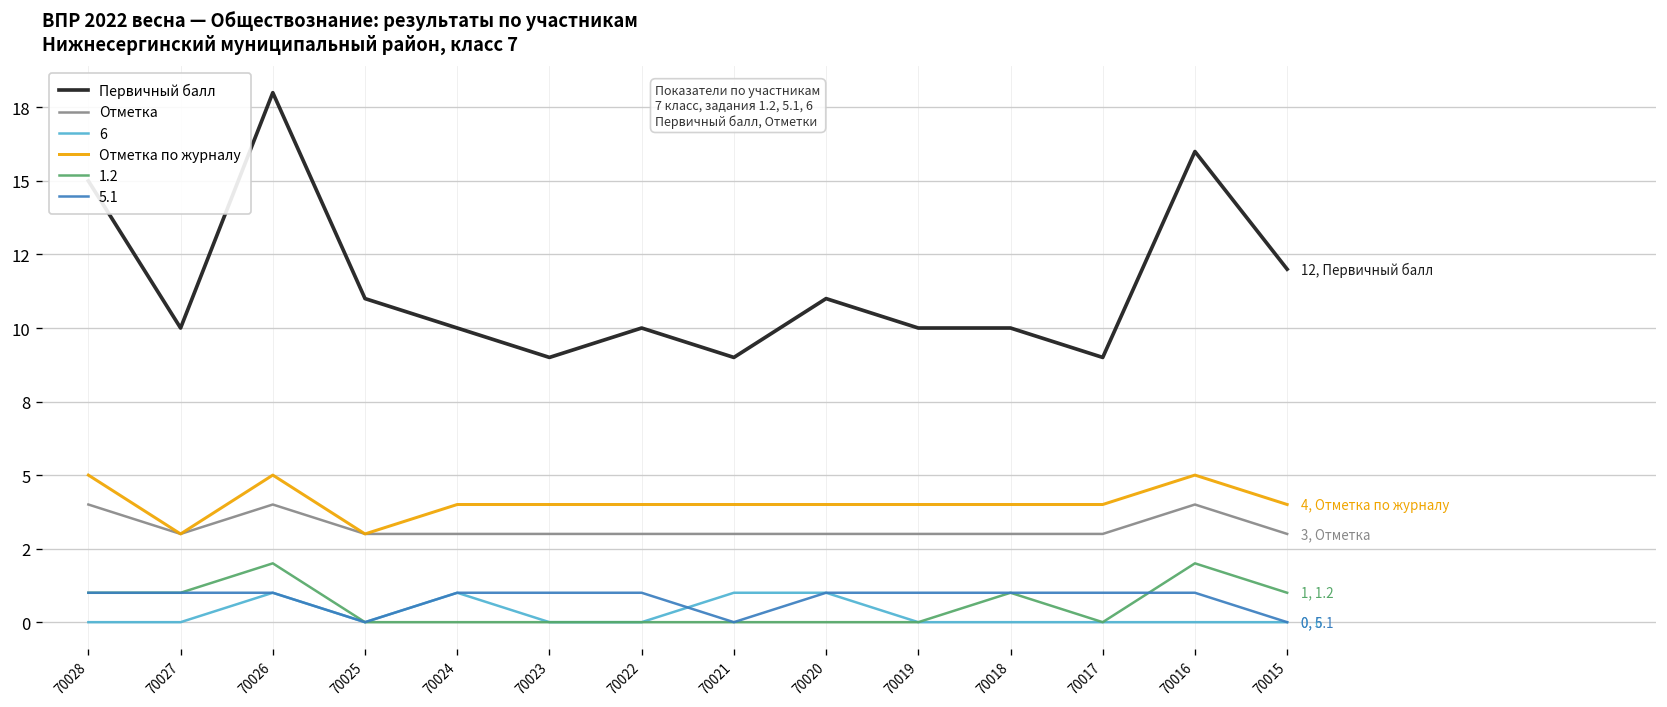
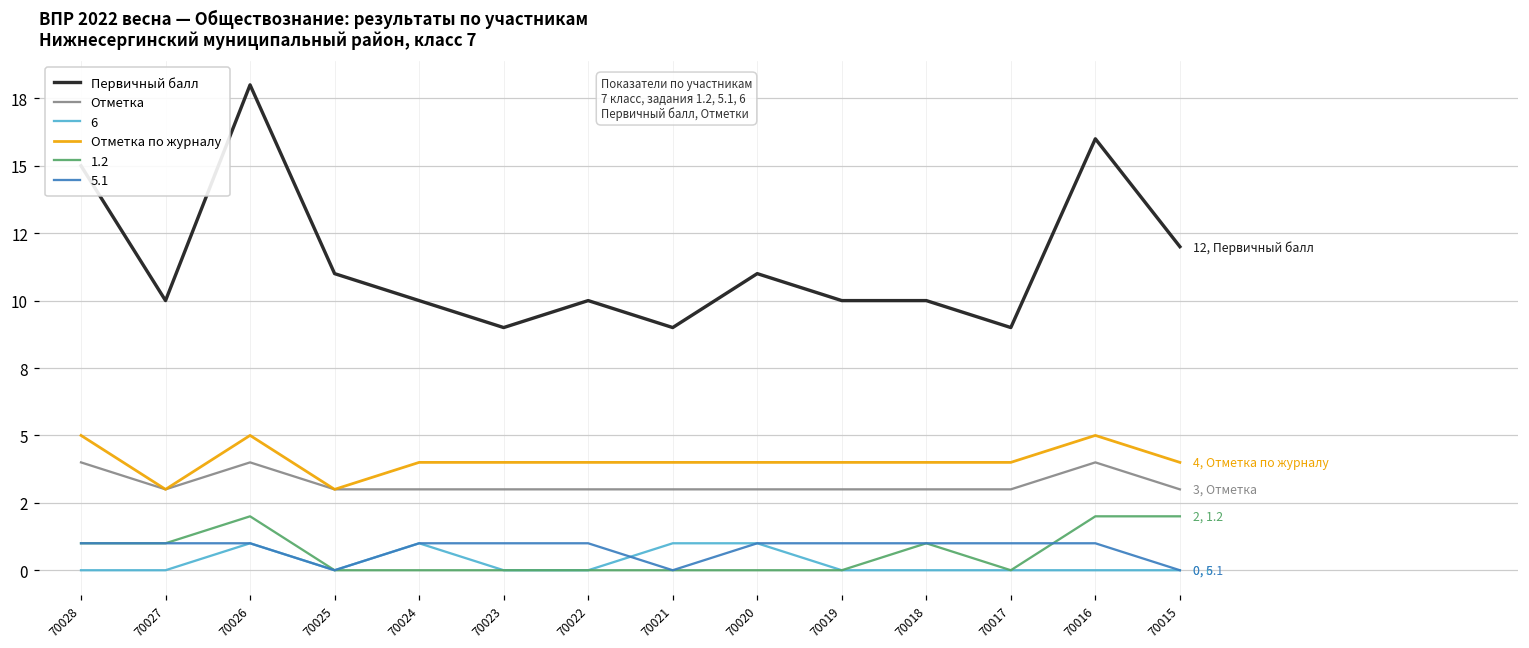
  {
    "Первичный балл": {
      "70015": "12,"
    },
    "Отметка": {
      "70015": "3,"
    },
    "Отметка по журналу": {
      "70015": "4,"
    },
    "1.2": {
-     "70015": "1,"
+     "70015": "2,"
    }
  }
